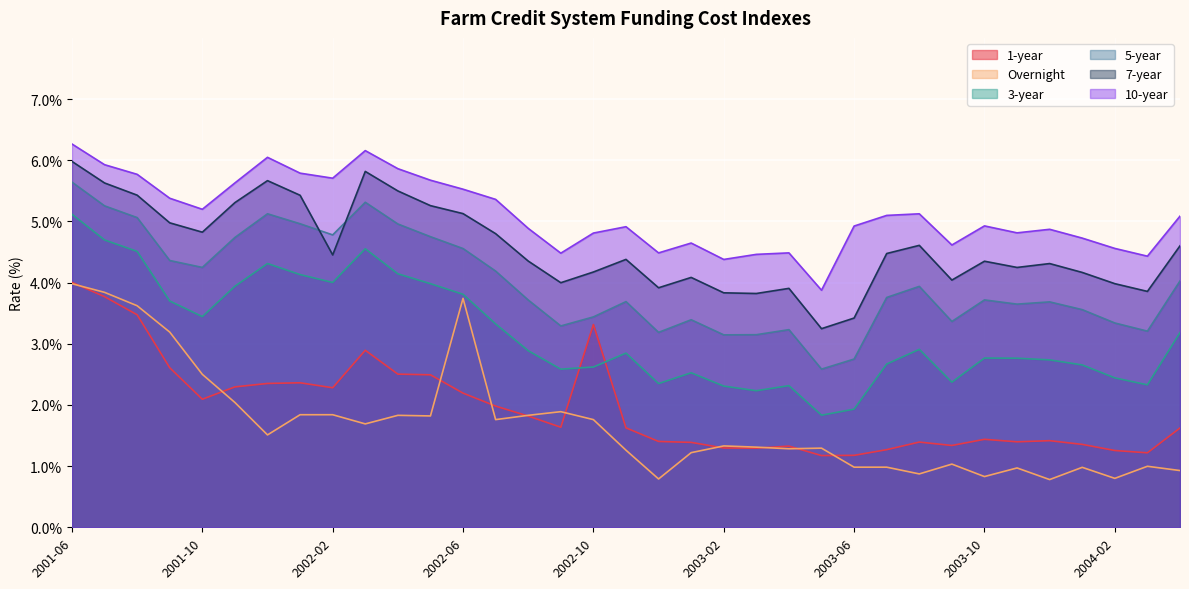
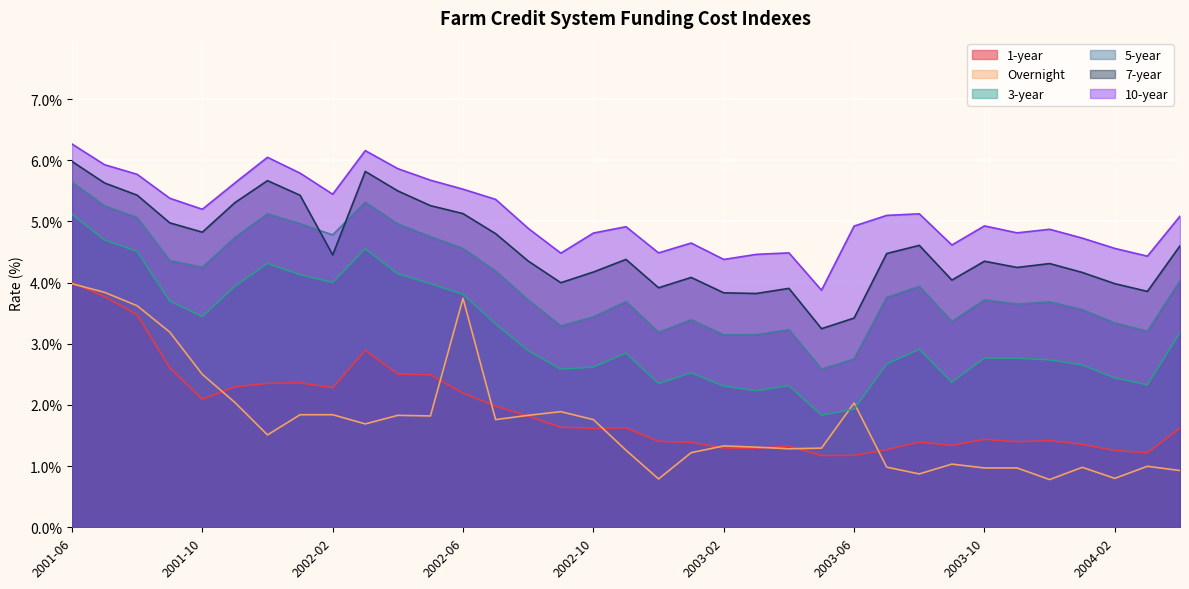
  {
    "1-year": {
      "2001-10": "2.1%",
      "2002-02": "2.3%",
      "2002-06": "2.2%",
-     "2002-10": "3.3%",
+     "2002-10": "1.6%",
      "2003-06": "1.2%",
      "2003-10": "1.4%",
      "2004-02": "1.3%"
    },
    "Overnight": {
      "2001-10": "2.5%",
      "2002-02": "1.8%",
      "2002-06": "3.7%",
      "2002-10": "1.8%",
-     "2003-06": "1.0%",
-     "2003-10": "0.8%",
+     "2003-06": "2.0%",
+     "2003-10": "1.0%",
      "2004-02": "0.8%"
    },
    "7-year": {
      "2001-06": "6.0%",
      "2001-10": "4.8%",
      "2002-02": "4.5%",
      "2002-06": "5.1%",
      "2002-10": "4.2%",
      "2003-02": "3.8%",
      "2003-06": "3.4%",
      "2003-10": "4.3%",
      "2004-02": "4.0%"
    },
    "10-year": {
      "2001-06": "6.3%",
      "2001-10": "5.2%",
-     "2002-02": "5.7%",
+     "2002-02": "5.4%",
      "2002-06": "5.5%",
      "2002-10": "4.8%",
      "2003-02": "4.4%",
      "2003-06": "4.9%",
      "2003-10": "4.9%",
      "2004-02": "4.6%"
    }
  }
